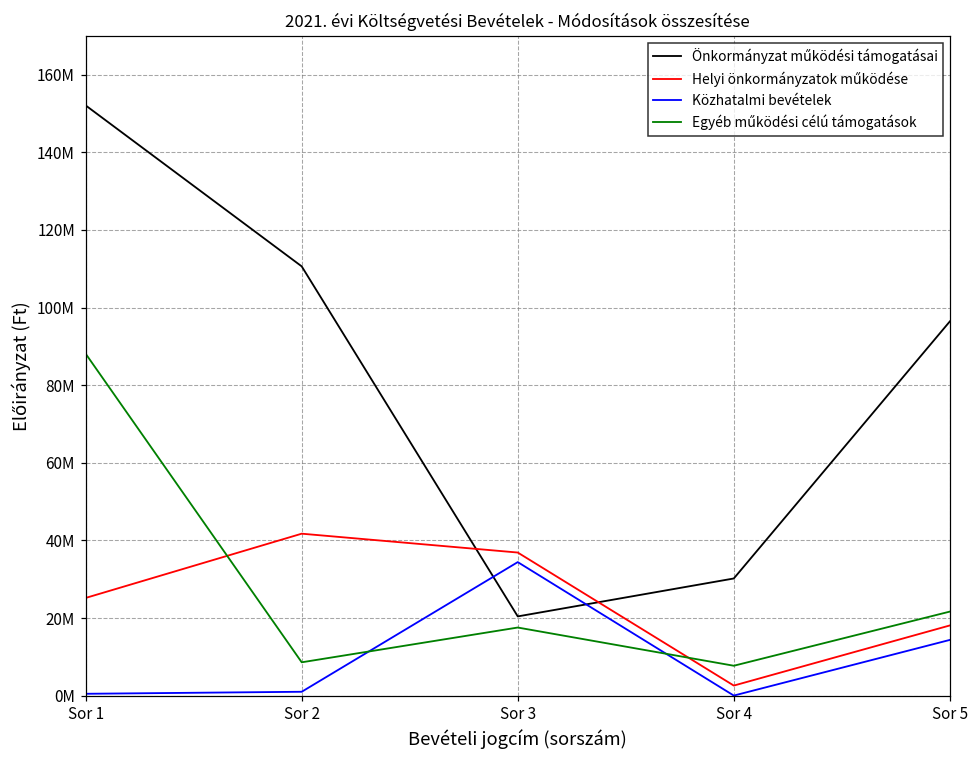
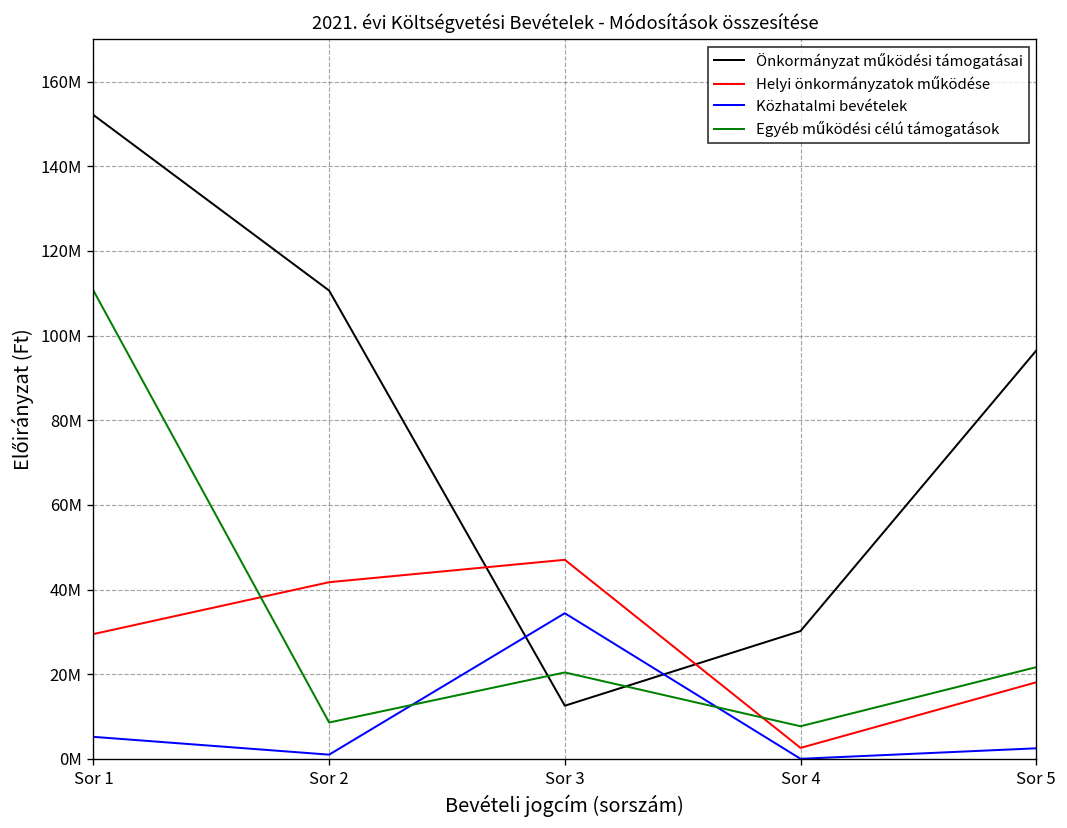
  {
    "Önkormányzat működési támogatásai": {
      "Sor 1": 152000000,
      "Sor 2": 111000000,
-     "Sor 3": 20000000,
+     "Sor 3": 13000000,
      "Sor 4": 30000000,
      "Sor 5": 96000000
    },
    "Helyi önkormányzatok működése": {
-     "Sor 1": 25000000,
+     "Sor 1": 29000000,
      "Sor 2": 42000000,
-     "Sor 3": 37000000,
+     "Sor 3": 47000000,
      "Sor 4": 3000000,
      "Sor 5": 18000000
    },
    "Közhatalmi bevételek": {
-     "Sor 1": 0,
+     "Sor 1": 5000000,
      "Sor 2": 1000000,
      "Sor 3": 34000000,
      "Sor 4": 0,
-     "Sor 5": 14000000
+     "Sor 5": 3000000
    },
    "Egyéb működési célú támogatások": {
-     "Sor 1": 88000000,
+     "Sor 1": 111000000,
      "Sor 2": 9000000,
-     "Sor 3": 18000000,
+     "Sor 3": 20000000,
      "Sor 4": 8000000,
      "Sor 5": 22000000
    }
  }
